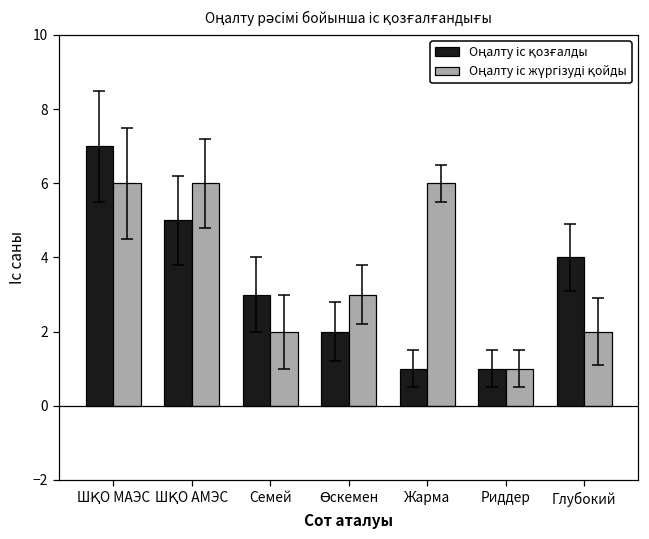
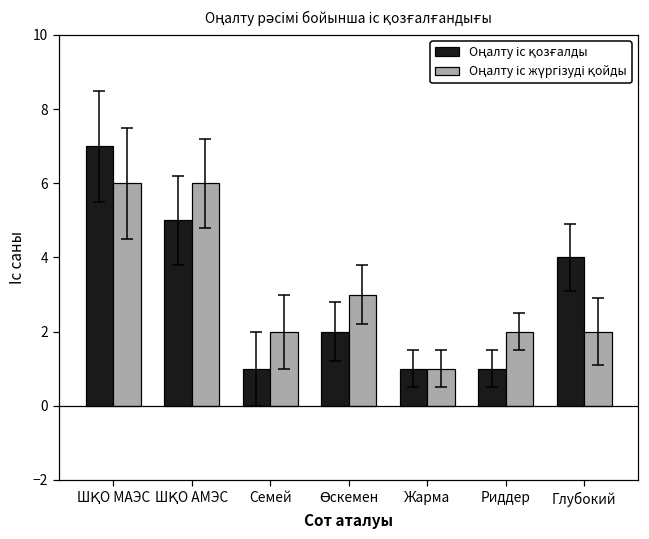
  {
    "Оңалту іс қозғалды": {
      "ШҚО МАЭС": 7,
      "ШҚО АМЭС": 5,
-     "Семей": 3,
+     "Семей": 1,
      "Өскемен": 2,
      "Жарма": 1,
      "Риддер": 1,
      "Глубокий": 4
    },
    "Оңалту іс жүргізуді қойды": {
      "ШҚО МАЭС": 6,
      "ШҚО АМЭС": 6,
      "Семей": 2,
      "Өскемен": 3,
-     "Жарма": 6,
-     "Риддер": 1,
+     "Жарма": 1,
+     "Риддер": 2,
      "Глубокий": 2
    }
  }
